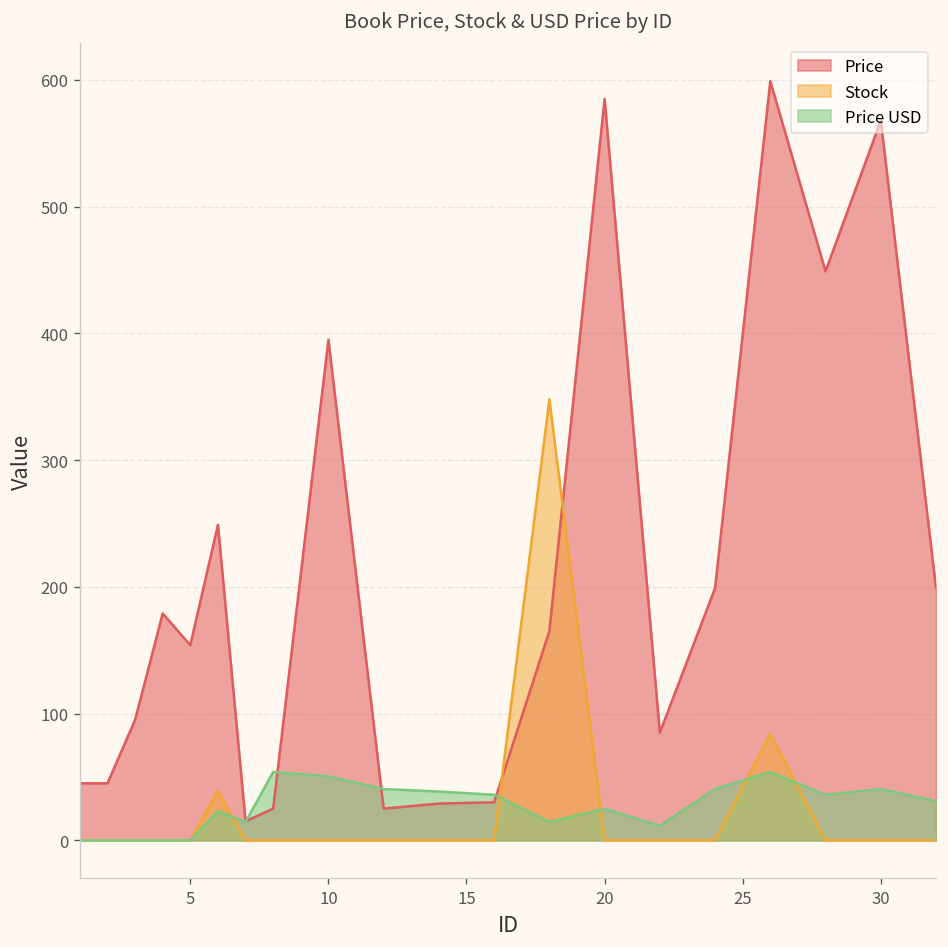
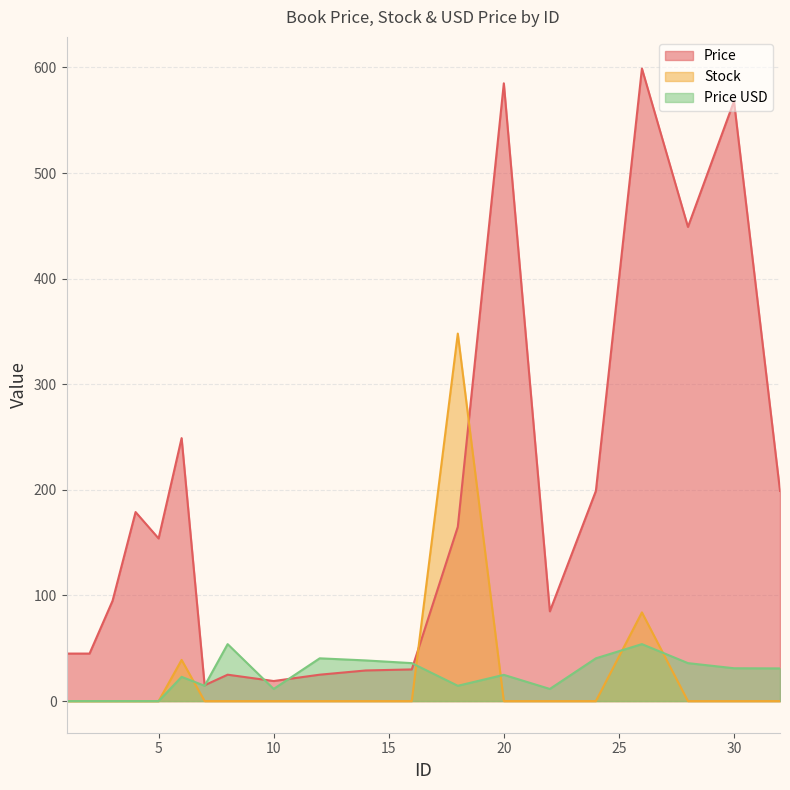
  {
    "Price": {
      "5": 154,
-     "10": 395,
+     "10": 19,
      "20": 585
    },
    "Stock": {
      "10": 0,
      "20": 0,
      "30": 0
    },
    "Price USD": {
-     "10": 51,
+     "10": 12,
      "20": 25,
-     "30": 41
+     "30": 31
    }
  }
